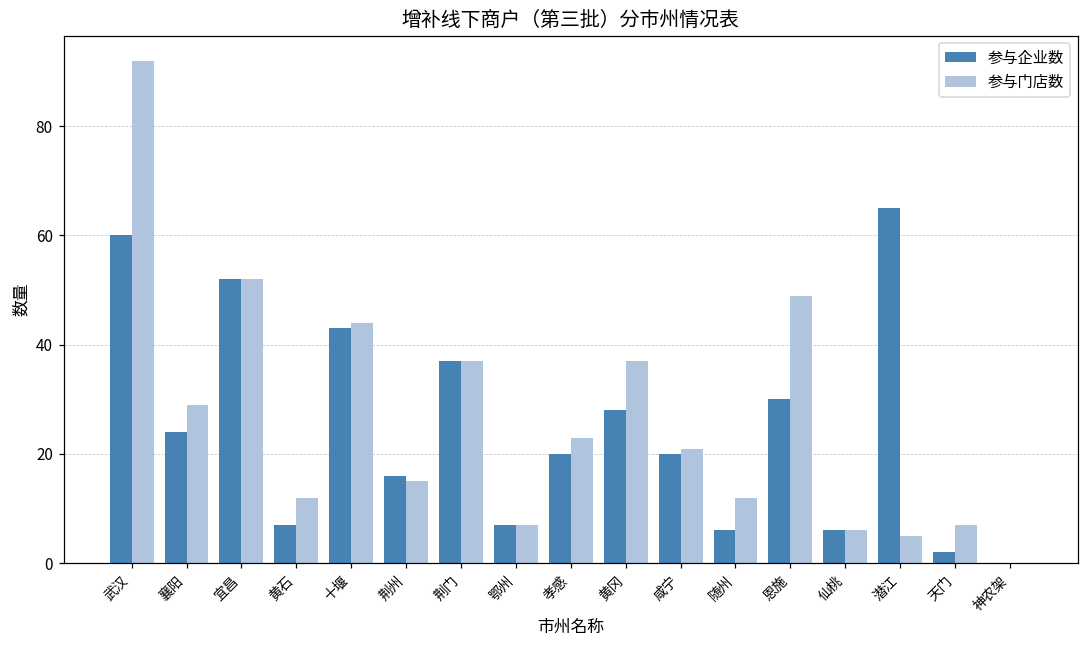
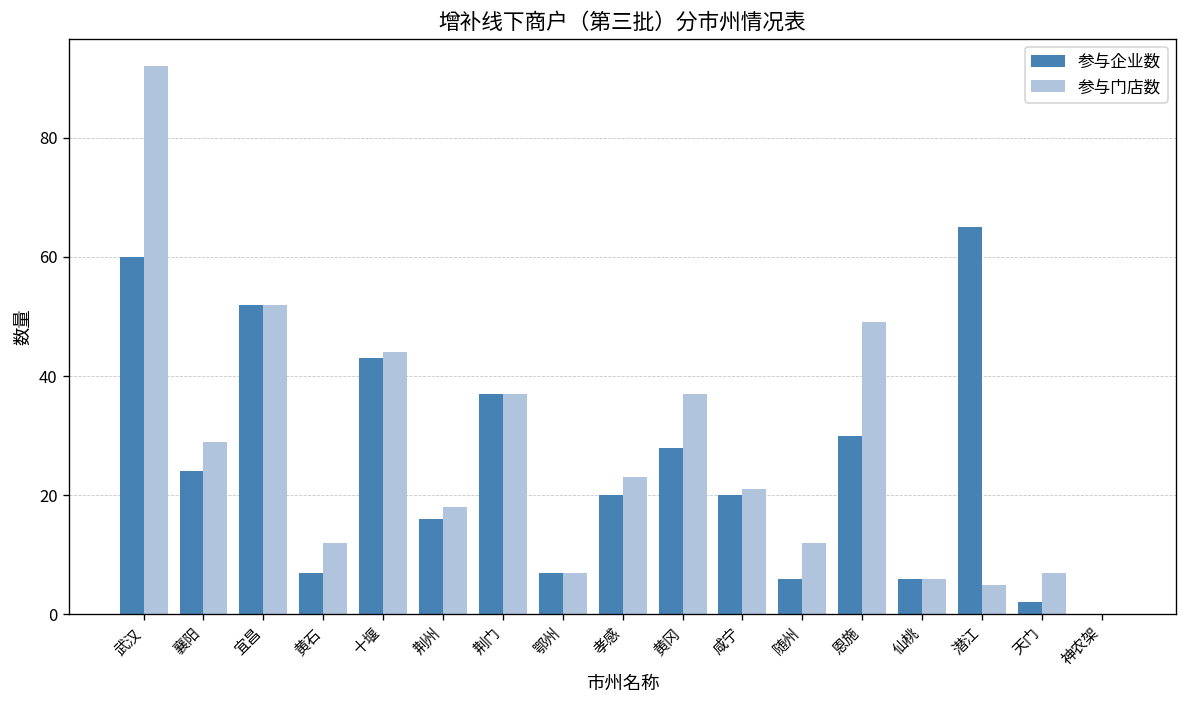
  {
    "参与企业数": {
      "武汉": 60,
      "襄阳": 24,
      "宜昌": 52,
      "黄石": 7,
      "十堰": 43,
      "荆州": 16,
      "荆门": 37,
      "鄂州": 7,
      "孝感": 20,
      "黄冈": 28,
      "咸宁": 20,
      "随州": 6,
      "恩施": 30,
      "仙桃": 6,
      "潜江": 65,
      "天门": 2,
      "神农架": 0
    },
    "参与门店数": {
      "武汉": 92,
      "襄阳": 29,
      "宜昌": 52,
      "黄石": 12,
      "十堰": 44,
-     "荆州": 15,
+     "荆州": 18,
      "荆门": 37,
      "鄂州": 7,
      "孝感": 23,
      "黄冈": 37,
      "咸宁": 21,
      "随州": 12,
      "恩施": 49,
      "仙桃": 6,
      "潜江": 5,
      "天门": 7,
      "神农架": 0
    }
  }
